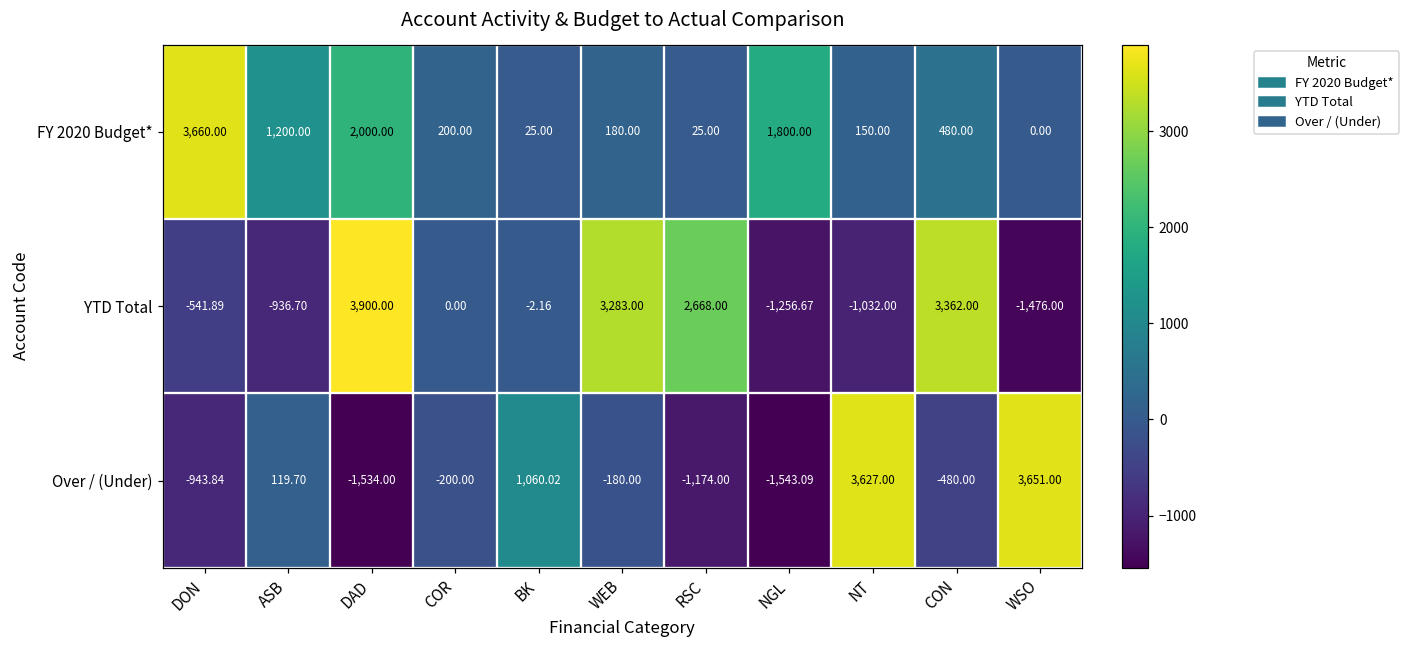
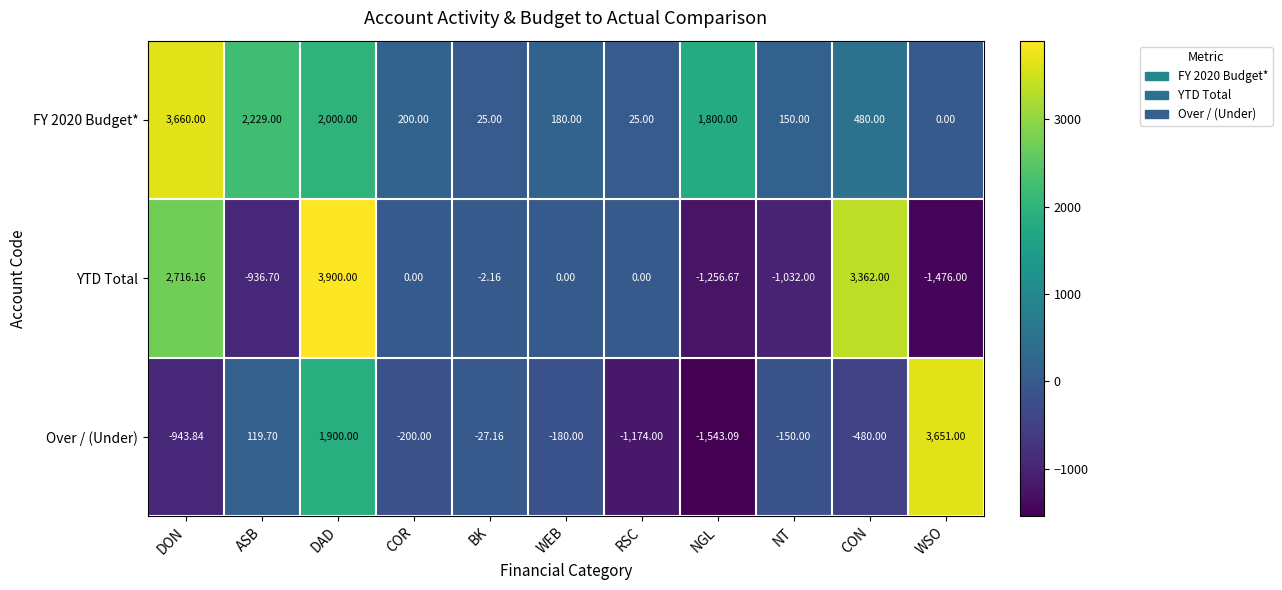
  {
    "FY 2020 Budget*": {
      "DON": "3,660.00",
-     "ASB": "1,200.00",
+     "ASB": "2,229.00",
      "DAD": "2,000.00",
      "COR": "200.00",
      "BK": "25.00",
      "WEB": "180.00",
      "RSC": "25.00",
      "NGL": "1,800.00",
      "NT": "150.00",
      "CON": "480.00",
      "WSO": "0.00"
    },
    "YTD Total": {
-     "DON": "-541.89",
+     "DON": "2,716.16",
      "ASB": "-936.70",
      "DAD": "3,900.00",
      "COR": "0.00",
      "BK": "-2.16",
-     "WEB": "3,283.00",
-     "RSC": "2,668.00",
+     "WEB": "0.00",
+     "RSC": "0.00",
      "NGL": "-1,256.67",
      "NT": "-1,032.00",
      "CON": "3,362.00",
      "WSO": "-1,476.00"
    },
    "Over / (Under)": {
      "DON": "-943.84",
      "ASB": "119.70",
-     "DAD": "-1,534.00",
+     "DAD": "1,900.00",
      "COR": "-200.00",
-     "BK": "1,060.02",
+     "BK": "-27.16",
      "WEB": "-180.00",
      "RSC": "-1,174.00",
      "NGL": "-1,543.09",
-     "NT": "3,627.00",
+     "NT": "-150.00",
      "CON": "-480.00",
      "WSO": "3,651.00"
    }
  }
